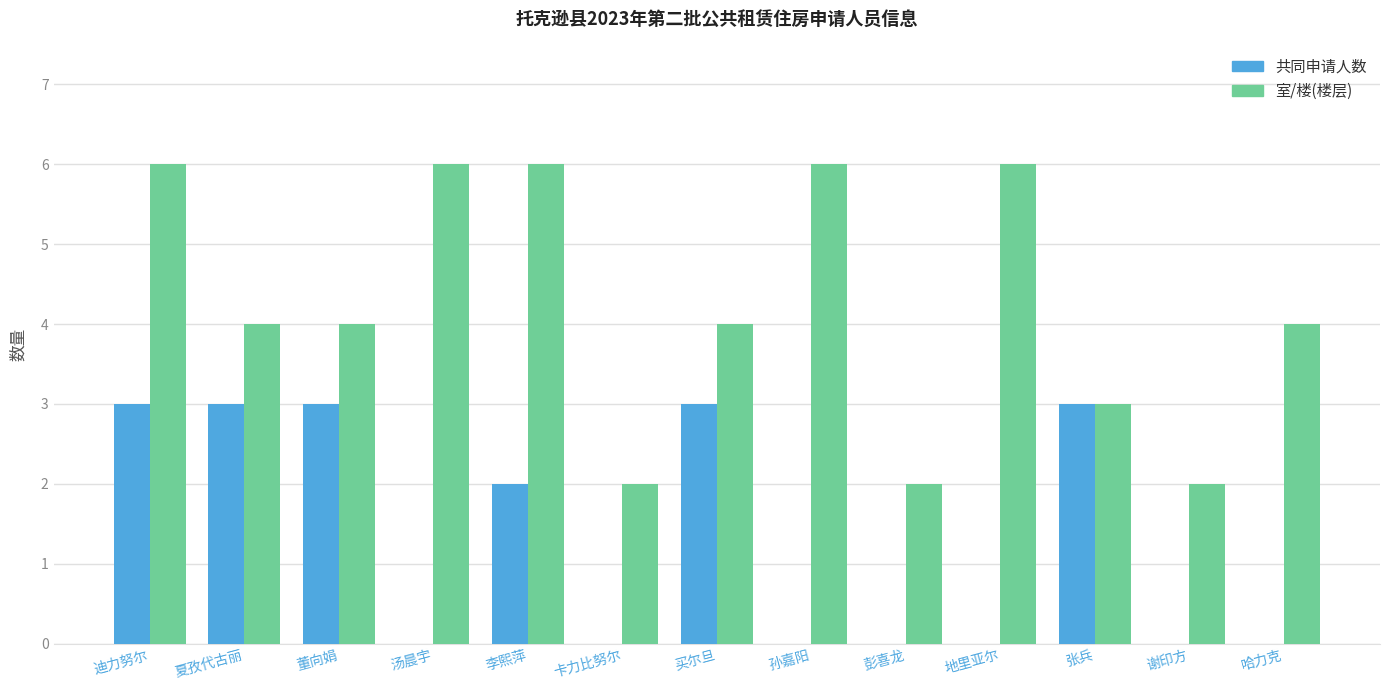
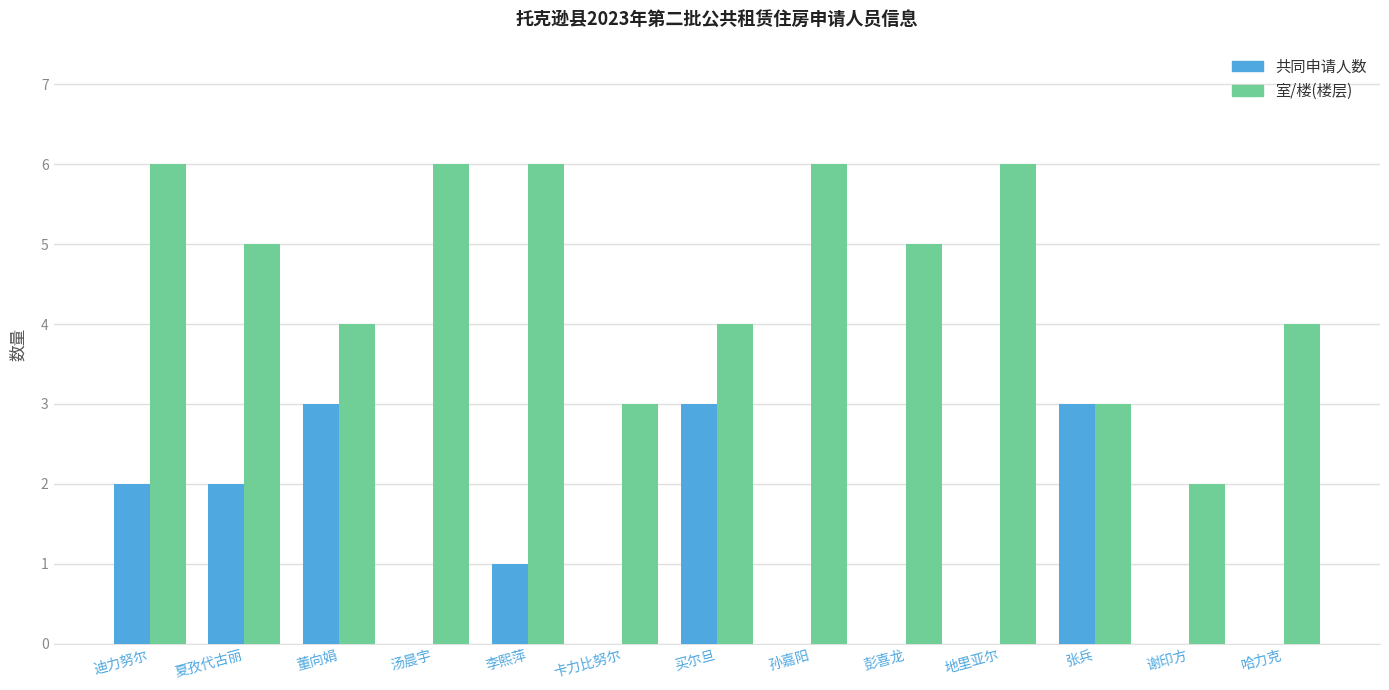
  {
    "共同申请人数": {
-     "迪力努尔": 3,
-     "夏孜代古丽": 3,
+     "迪力努尔": 2,
+     "夏孜代古丽": 2,
      "董向娟": 3,
      "汤晨宇": 0,
-     "李熙萍": 2,
+     "李熙萍": 1,
      "卡力比努尔": 0,
      "买尔旦": 3,
      "孙嘉阳": 0,
      "彭喜龙": 0,
      "地里亚尔": 0,
      "张兵": 3,
      "谢印方": 0,
      "哈力克": 0
    },
    "室/楼(楼层)": {
      "迪力努尔": 6,
-     "夏孜代古丽": 4,
+     "夏孜代古丽": 5,
      "董向娟": 4,
      "汤晨宇": 6,
      "李熙萍": 6,
-     "卡力比努尔": 2,
+     "卡力比努尔": 3,
      "买尔旦": 4,
      "孙嘉阳": 6,
-     "彭喜龙": 2,
+     "彭喜龙": 5,
      "地里亚尔": 6,
      "张兵": 3,
      "谢印方": 2,
      "哈力克": 4
    }
  }
